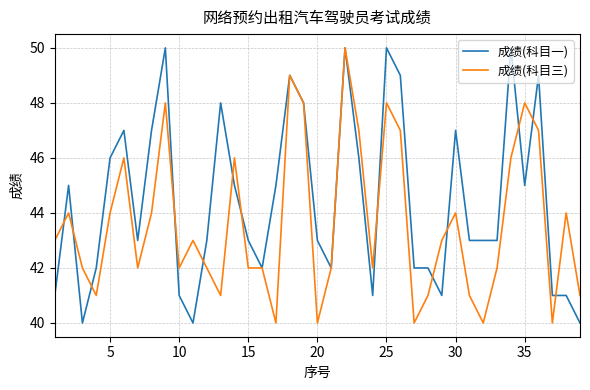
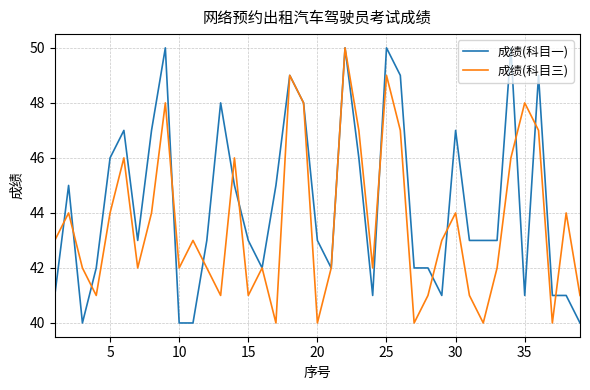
  {
    "成绩(科目一)": {
      "5": 46,
-     "10": 41,
+     "10": 40,
      "15": 43,
      "20": 43,
      "25": 50,
      "30": 47,
-     "35": 45
+     "35": 41
    },
    "成绩(科目三)": {
      "5": 44,
      "10": 42,
-     "15": 42,
+     "15": 41,
      "20": 40,
-     "25": 48,
+     "25": 49,
      "30": 44,
      "35": 48
    }
  }
